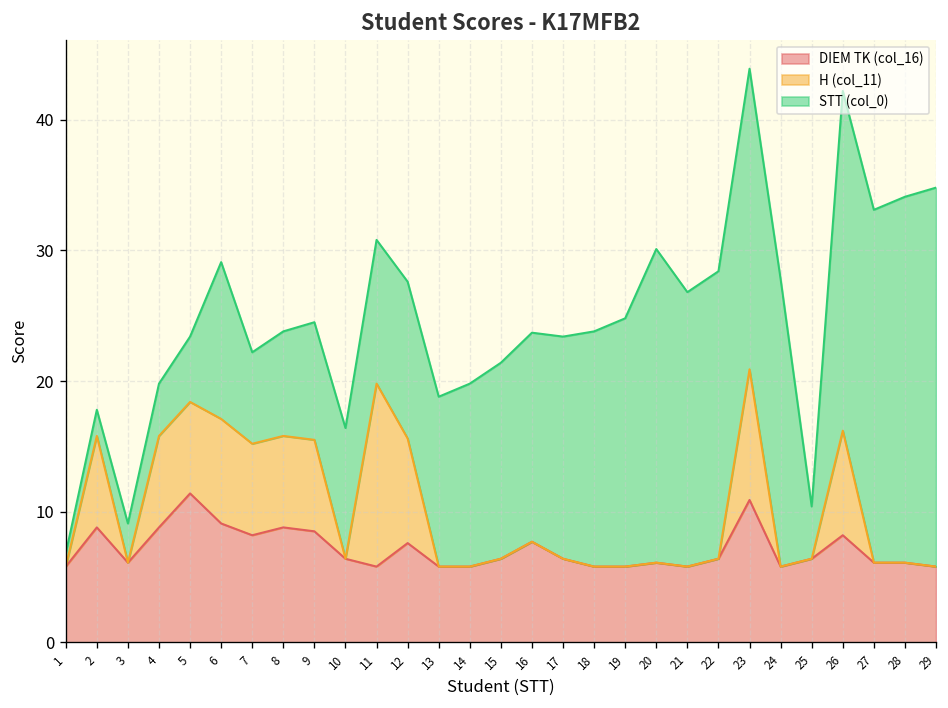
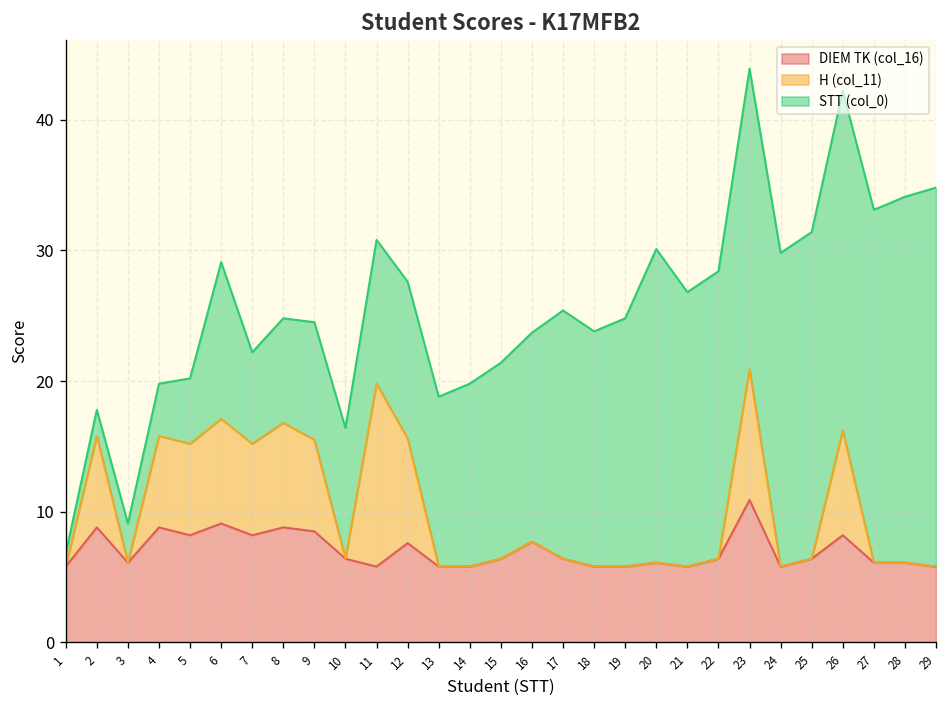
  {
    "DIEM TK (col_16)": {
      "2": 8.8,
      "4": 8.8,
-     "5": 11.4,
+     "5": 8.2,
      "6": 9.1,
      "7": 8.2,
      "8": 8.8,
      "9": 8.5,
      "11": 5.8,
      "12": 7.6,
      "23": 10.9,
      "26": 8.2
    },
    "H (col_11)": {
      "2": 7,
      "4": 7,
      "5": 7,
      "6": 8,
      "7": 7,
-     "8": 7,
+     "8": 8,
      "9": 7,
      "11": 14,
      "12": 8,
      "23": 10,
      "26": 8
    },
    "STT (col_0)": {
      "1": 1,
      "2": 2,
      "3": 3,
      "4": 4,
      "5": 5,
      "6": 12,
      "7": 7,
      "8": 8,
      "9": 9,
      "10": 10,
      "11": 11,
      "12": 12,
      "13": 13,
      "14": 14,
      "15": 15,
      "16": 16,
-     "17": 17,
+     "17": 19,
      "18": 18,
      "19": 19,
      "20": 24,
      "21": 21,
      "22": 22,
      "23": 23,
-     "24": 22,
-     "25": 4,
+     "24": 24,
+     "25": 25,
      "27": 27,
      "28": 28,
      "29": 29
    }
  }
